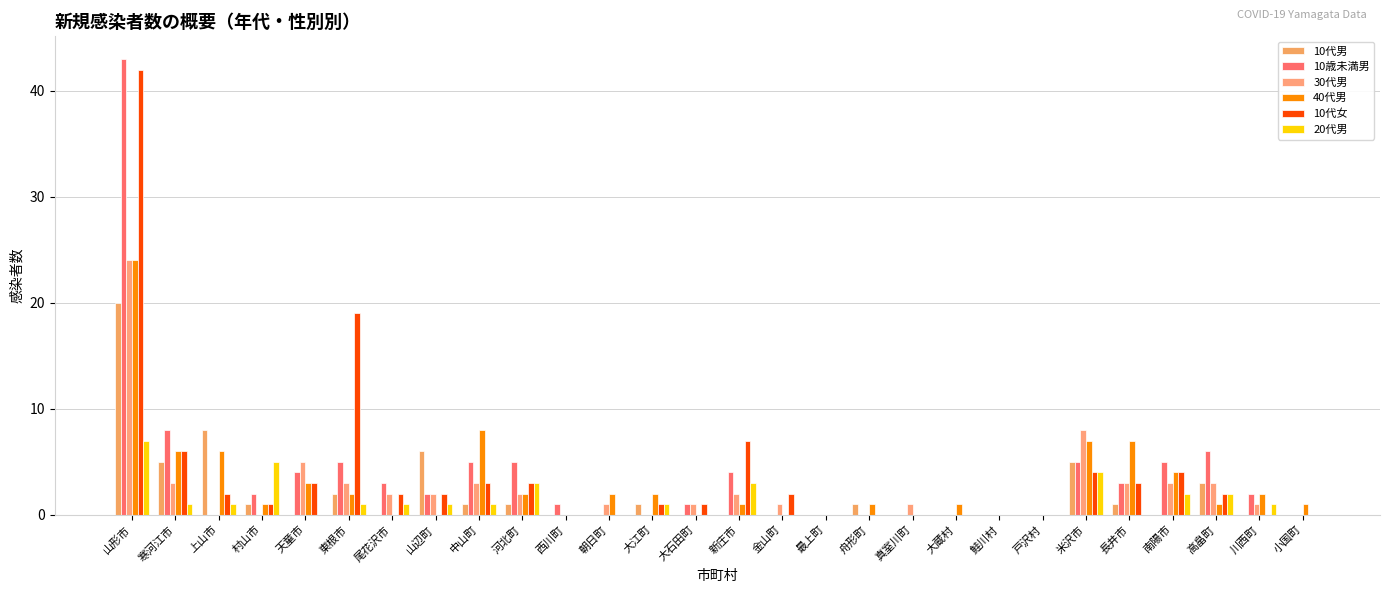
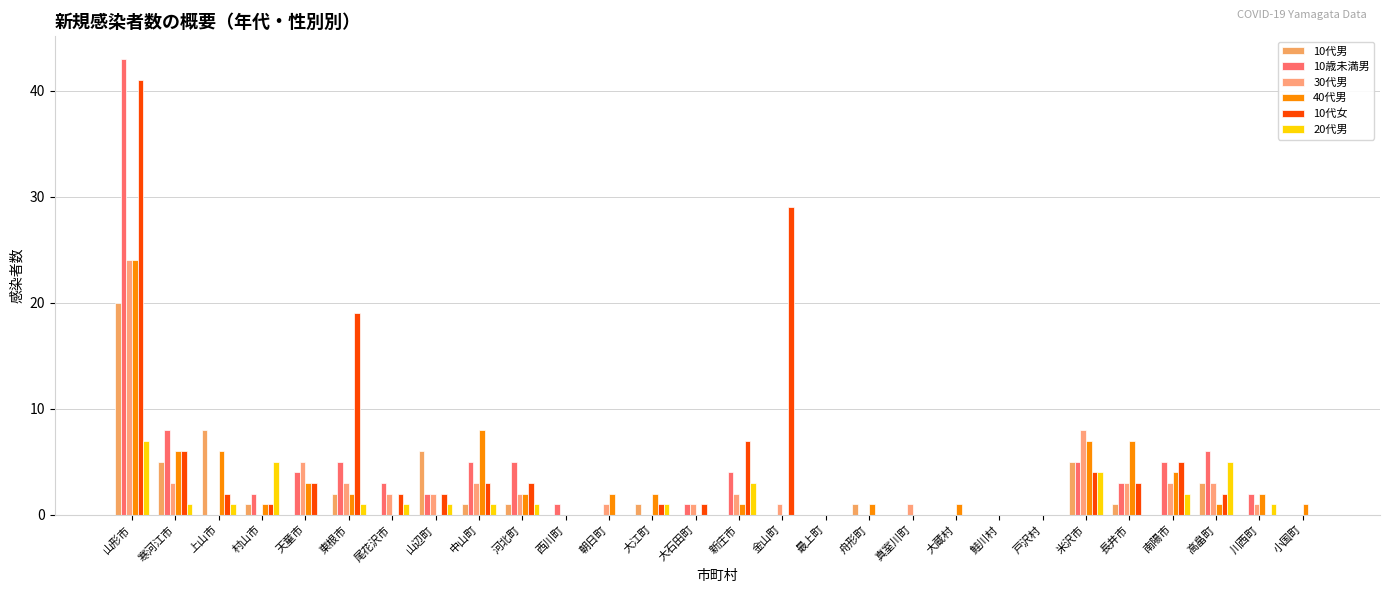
  {
    "40代男": {
      "山形市": 24,
      "寒河江市": 6,
      "上山市": 6,
      "村山市": 1,
      "天童市": 3,
      "東根市": 2,
      "尾花沢市": 0,
      "山辺町": 0,
      "中山町": 8,
      "河北町": 2,
      "西川町": 0,
      "朝日町": 2,
      "大江町": 2,
      "大石田町": 0,
      "新庄市": 1,
      "金山町": 0,
      "最上町": 0,
      "舟形町": 1,
      "真室川町": 0,
      "大蔵村": 1,
      "鮭川村": 0,
      "戸沢村": 0,
      "米沢市": 7,
      "長井市": 7,
      "南陽市": 4,
      "高畠町": 1,
      "川西町": 2,
      "小国町": 1
    },
    "10代女": {
-     "山形市": 42,
+     "山形市": 41,
      "寒河江市": 6,
      "上山市": 2,
      "村山市": 1,
      "天童市": 3,
      "東根市": 19,
      "尾花沢市": 2,
      "山辺町": 2,
      "中山町": 3,
      "河北町": 3,
      "西川町": 0,
      "朝日町": 0,
      "大江町": 1,
      "大石田町": 1,
      "新庄市": 7,
-     "金山町": 2,
+     "金山町": 29,
      "最上町": 0,
      "舟形町": 0,
      "真室川町": 0,
      "大蔵村": 0,
      "鮭川村": 0,
      "戸沢村": 0,
      "米沢市": 4,
      "長井市": 3,
-     "南陽市": 4,
+     "南陽市": 5,
      "高畠町": 2,
      "川西町": 0,
      "小国町": 0
    },
    "20代男": {
      "山形市": 7,
      "寒河江市": 1,
      "上山市": 1,
      "村山市": 5,
      "天童市": 0,
      "東根市": 1,
      "尾花沢市": 1,
      "山辺町": 1,
      "中山町": 1,
-     "河北町": 3,
+     "河北町": 1,
      "西川町": 0,
      "朝日町": 0,
      "大江町": 1,
      "大石田町": 0,
      "新庄市": 3,
      "金山町": 0,
      "最上町": 0,
      "舟形町": 0,
      "真室川町": 0,
      "大蔵村": 0,
      "鮭川村": 0,
      "戸沢村": 0,
      "米沢市": 4,
      "長井市": 0,
      "南陽市": 2,
-     "高畠町": 2,
+     "高畠町": 5,
      "川西町": 1,
      "小国町": 0
    }
  }
